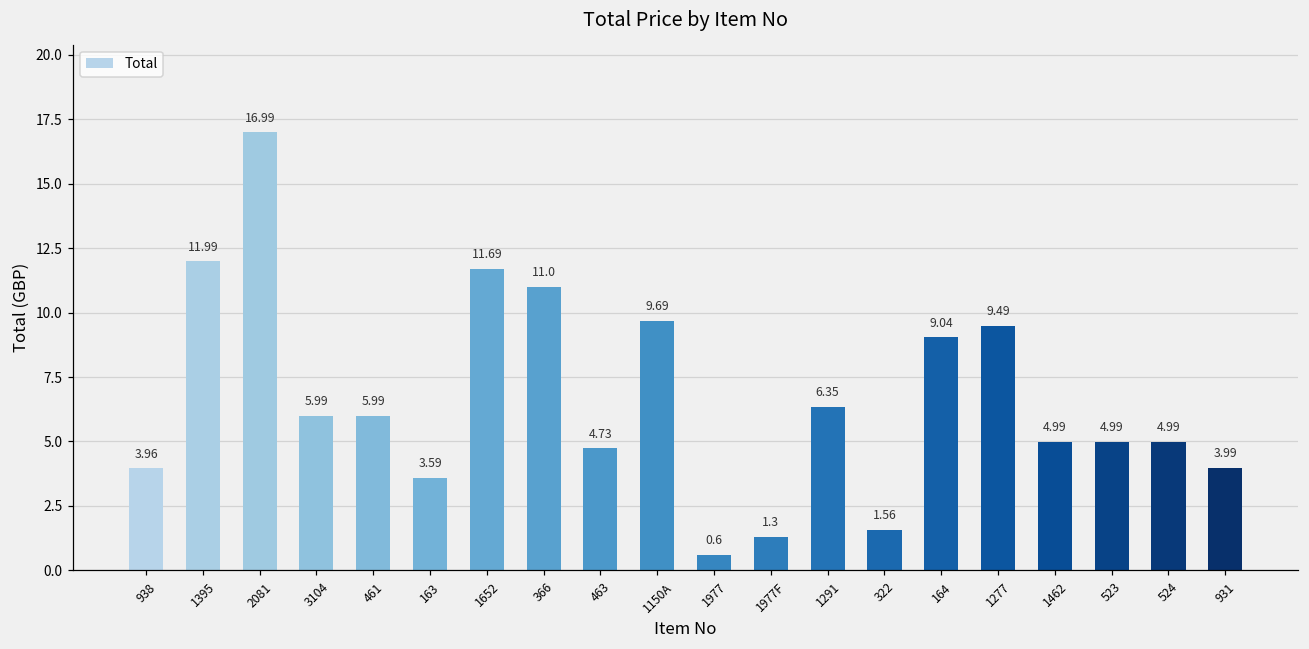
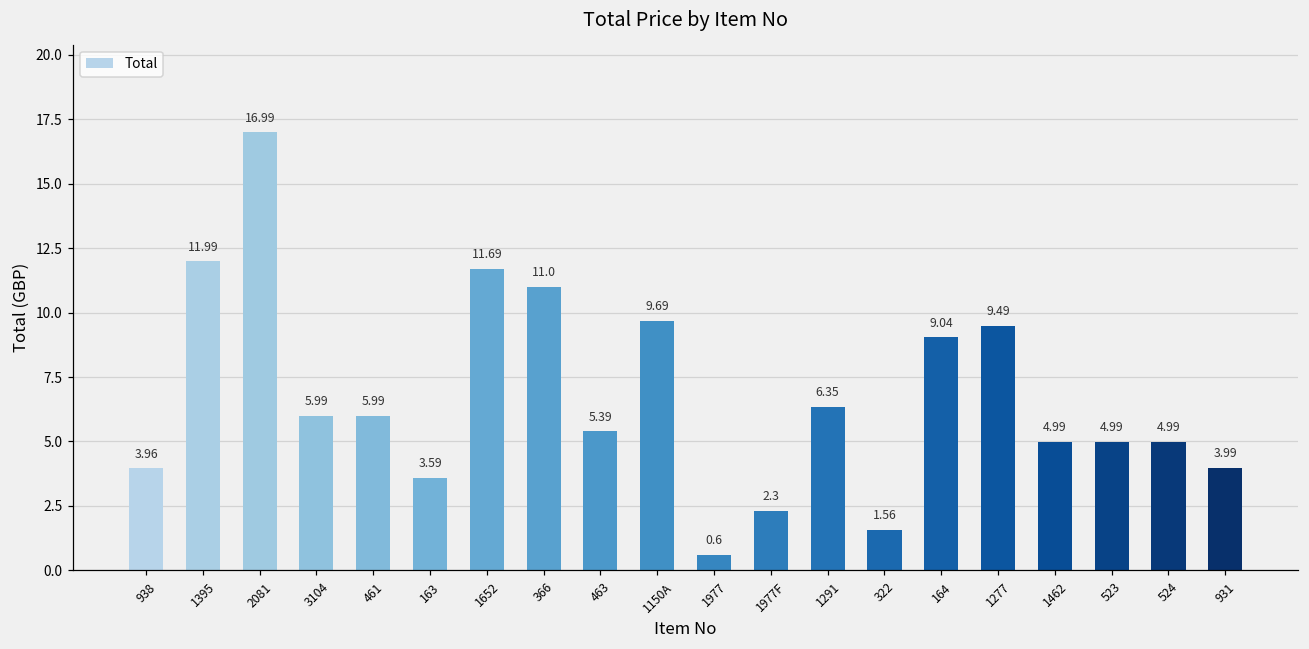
  {
    "938": 3.96,
    "1395": 11.99,
    "2081": 16.99,
    "3104": 5.99,
    "461": 5.99,
    "163": 3.59,
    "1652": 11.69,
    "366": 11.0,
-   "463": 4.73,
+   "463": 5.39,
    "1150A": 9.69,
    "1977": 0.6,
-   "1977F": 1.3,
+   "1977F": 2.3,
    "1291": 6.35,
    "322": 1.56,
    "164": 9.04,
    "1277": 9.49,
    "1462": 4.99,
    "523": 4.99,
    "524": 4.99,
    "931": 3.99
  }
